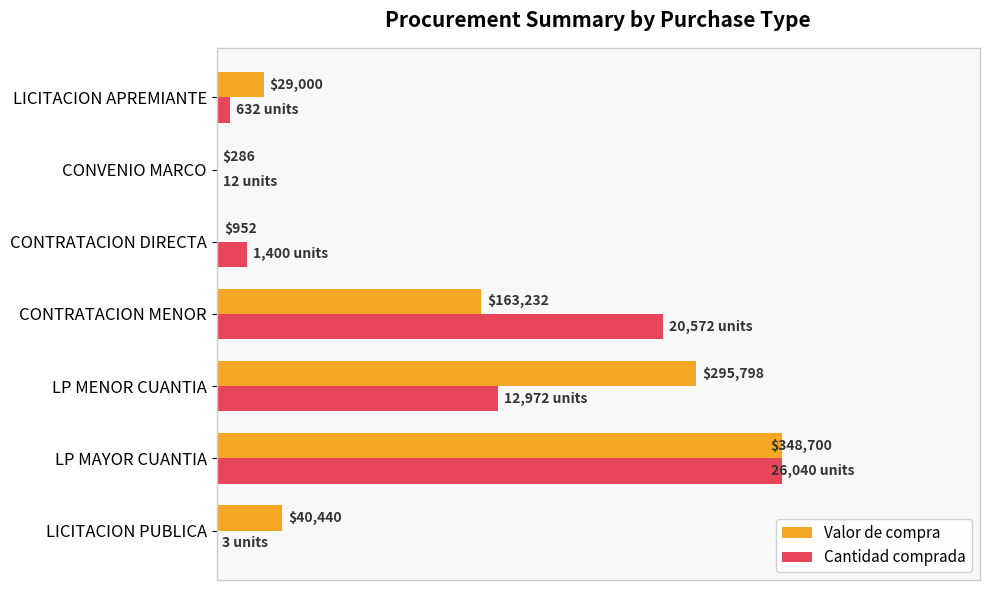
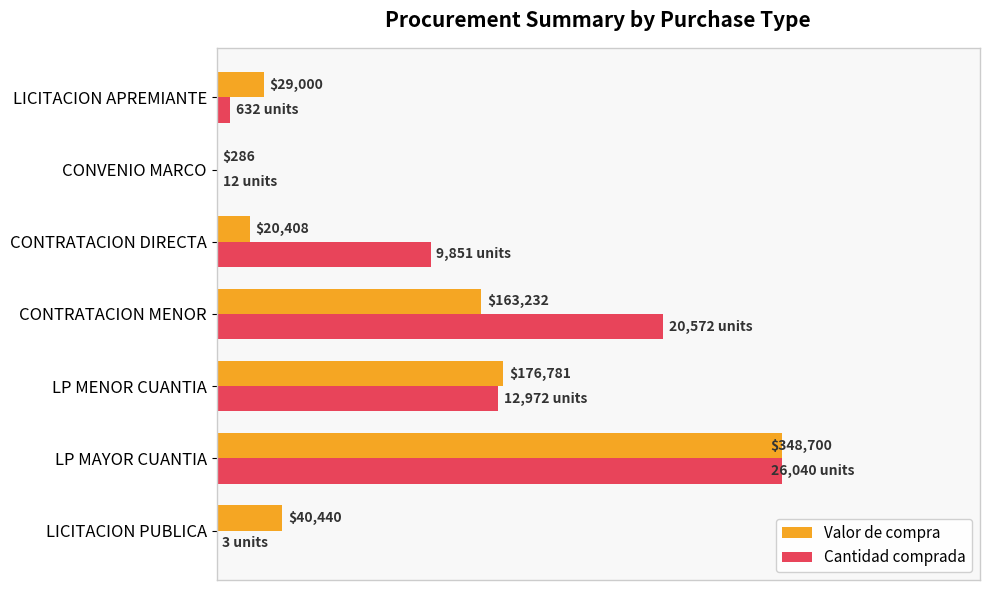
  {
    "Valor de compra": {
-     "CONTRATACION DIRECTA": "$952",
-     "LP MENOR CUANTIA": "$295,798"
+     "CONTRATACION DIRECTA": "$20,408",
+     "LP MENOR CUANTIA": "$176,781"
    },
    "Cantidad comprada": {
-     "CONTRATACION DIRECTA": "1,400"
+     "CONTRATACION DIRECTA": "9,851"
    }
  }
